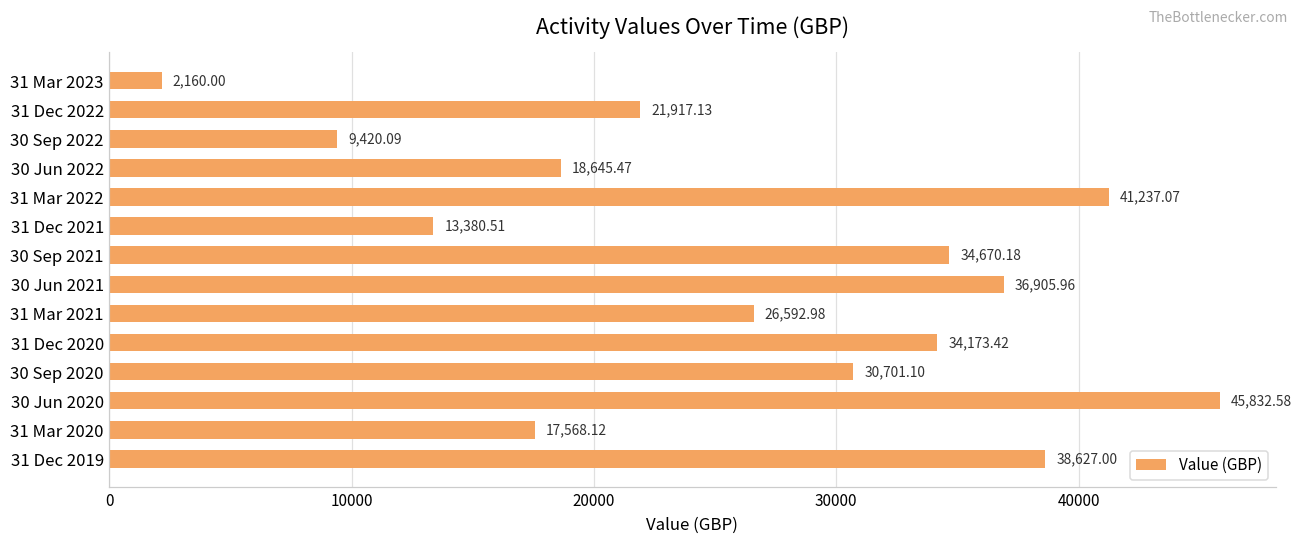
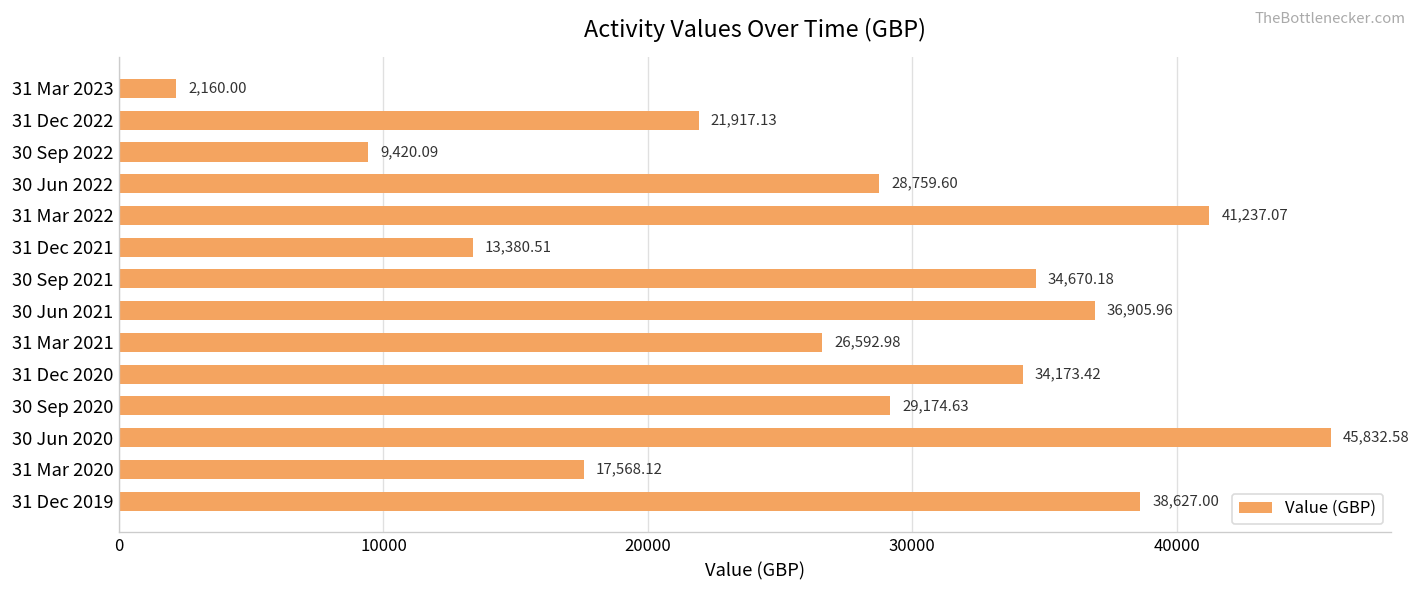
  {
    "31 Mar 2023": "2,160.00",
    "31 Dec 2022": "21,917.13",
    "30 Sep 2022": "9,420.09",
-   "30 Jun 2022": "18,645.47",
+   "30 Jun 2022": "28,759.60",
    "31 Mar 2022": "41,237.07",
    "31 Dec 2021": "13,380.51",
    "30 Sep 2021": "34,670.18",
    "30 Jun 2021": "36,905.96",
    "31 Mar 2021": "26,592.98",
    "31 Dec 2020": "34,173.42",
-   "30 Sep 2020": "30,701.10",
+   "30 Sep 2020": "29,174.63",
    "30 Jun 2020": "45,832.58",
    "31 Mar 2020": "17,568.12",
    "31 Dec 2019": "38,627.00"
  }
